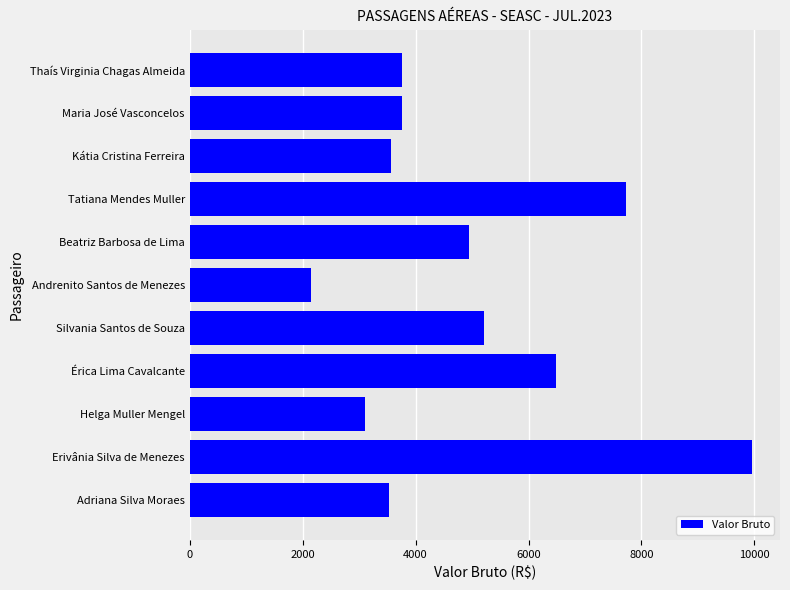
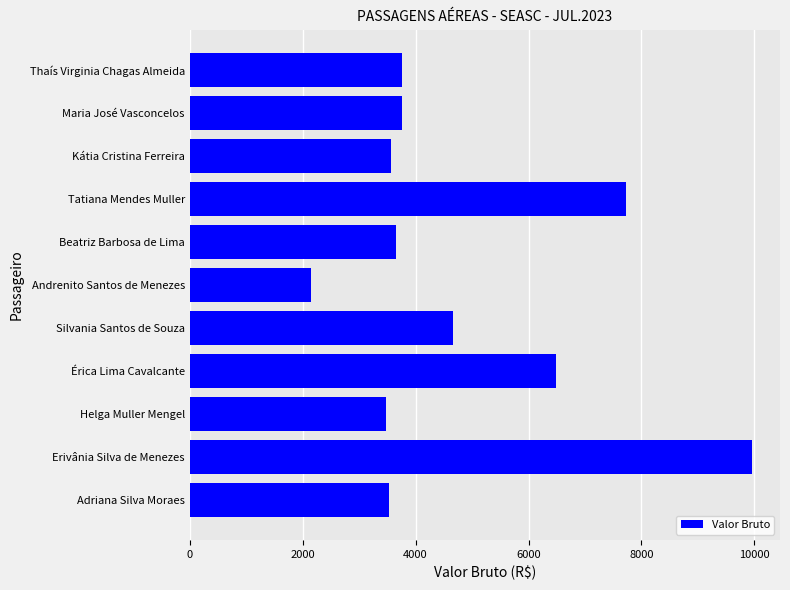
  {
    "Thaís Virginia Chagas Almeida": 3800,
    "Maria José Vasconcelos": 3800,
    "Kátia Cristina Ferreira": 3600,
    "Tatiana Mendes Muller": 7700,
-   "Beatriz Barbosa de Lima": 4900,
+   "Beatriz Barbosa de Lima": 3700,
    "Andrenito Santos de Menezes": 2200,
-   "Silvania Santos de Souza": 5200,
+   "Silvania Santos de Souza": 4700,
    "Érica Lima Cavalcante": 6500,
-   "Helga Muller Mengel": 3100,
+   "Helga Muller Mengel": 3500,
    "Erivânia Silva de Menezes": 10000,
    "Adriana Silva Moraes": 3500
  }
